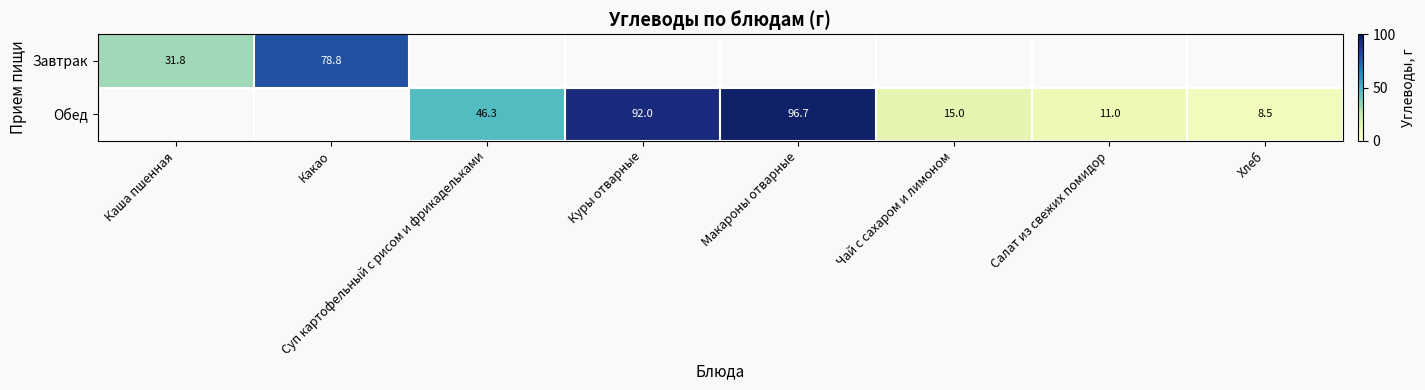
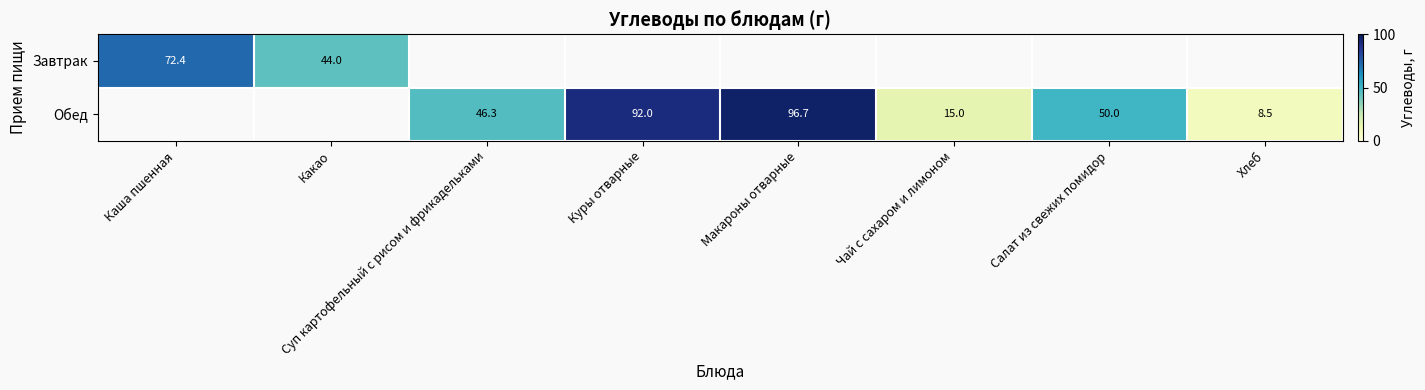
  {
    "Завтрак": {
-     "Каша пшенная": 31.8,
-     "Какао": 78.8
+     "Каша пшенная": 72.4,
+     "Какао": 44.0
    },
    "Обед": {
      "Суп картофельный с рисом и фрикадельками": 46.3,
      "Куры отварные": 92.0,
      "Макароны отварные": 96.7,
      "Чай с сахаром и лимоном": 15.0,
-     "Салат из свежих помидор": 11.0,
+     "Салат из свежих помидор": 50.0,
      "Хлеб": 8.5
    }
  }
